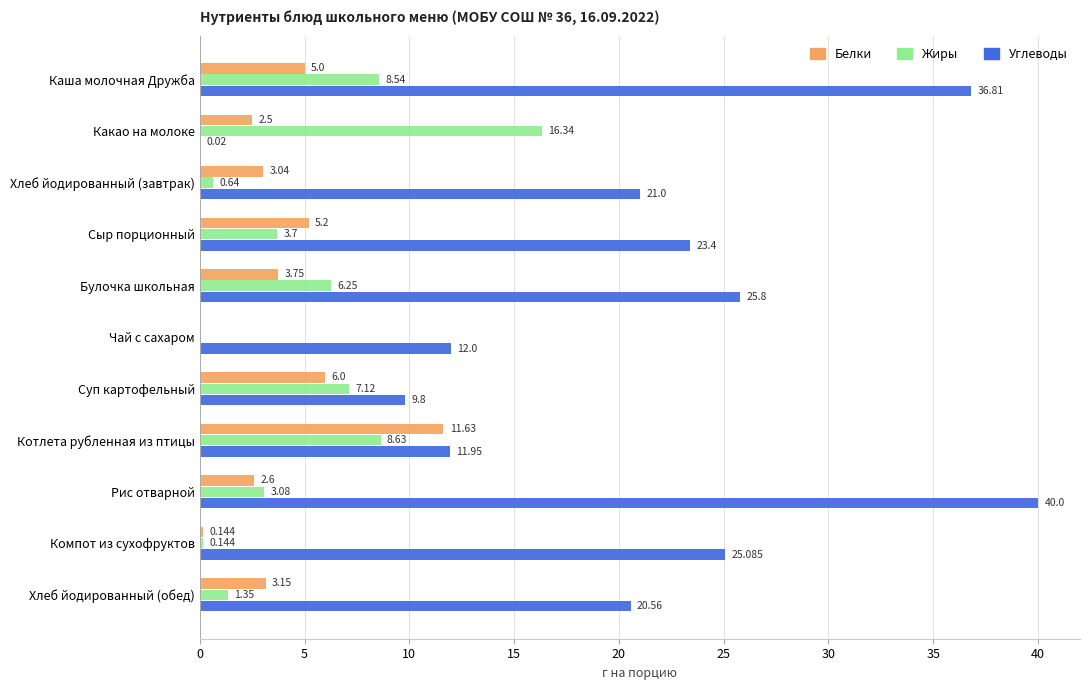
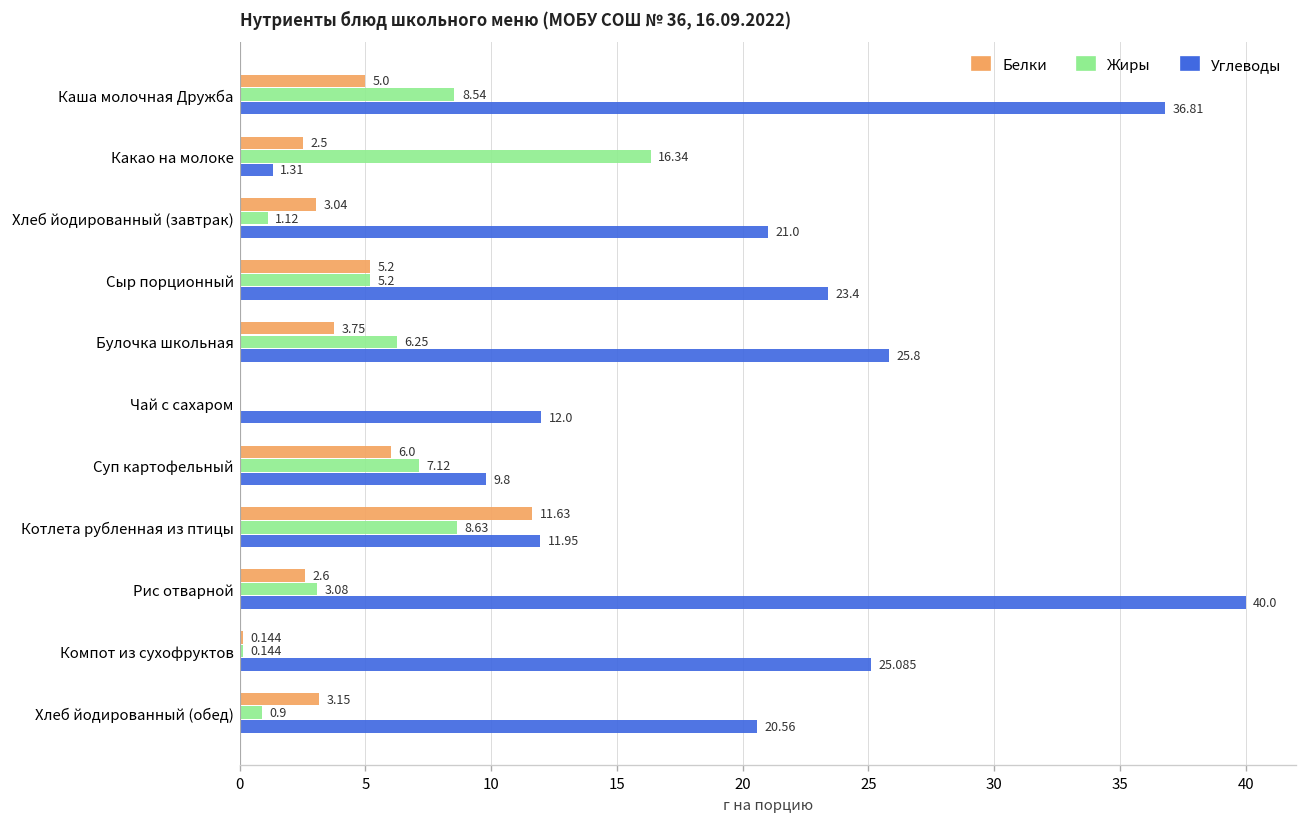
  {
    "Белки": {
      "Каша молочная Дружба": 5.0,
      "Какао на молоке": 2.5,
      "Хлеб йодированный (завтрак)": 3.04,
      "Сыр порционный": 5.2,
      "Булочка школьная": 3.75,
      "Суп картофельный": 6.0,
      "Котлета рубленная из птицы": 11.63,
      "Рис отварной": 2.6,
      "Компот из сухофруктов": 0.144,
      "Хлеб йодированный (обед)": 3.15
    },
    "Жиры": {
      "Каша молочная Дружба": 8.54,
      "Какао на молоке": 16.34,
-     "Хлеб йодированный (завтрак)": 0.64,
-     "Сыр порционный": 3.7,
+     "Хлеб йодированный (завтрак)": 1.12,
+     "Сыр порционный": 5.2,
      "Булочка школьная": 6.25,
      "Суп картофельный": 7.12,
      "Котлета рубленная из птицы": 8.63,
      "Рис отварной": 3.08,
      "Компот из сухофруктов": 0.144,
-     "Хлеб йодированный (обед)": 1.35
+     "Хлеб йодированный (обед)": 0.9
    },
    "Углеводы": {
      "Каша молочная Дружба": 36.81,
-     "Какао на молоке": 0.02,
+     "Какао на молоке": 1.31,
      "Хлеб йодированный (завтрак)": 21.0,
      "Сыр порционный": 23.4,
      "Булочка школьная": 25.8,
      "Чай с сахаром": 12.0,
      "Суп картофельный": 9.8,
      "Котлета рубленная из птицы": 11.95,
      "Рис отварной": 40.0,
      "Компот из сухофруктов": 25.085,
      "Хлеб йодированный (обед)": 20.56
    }
  }
